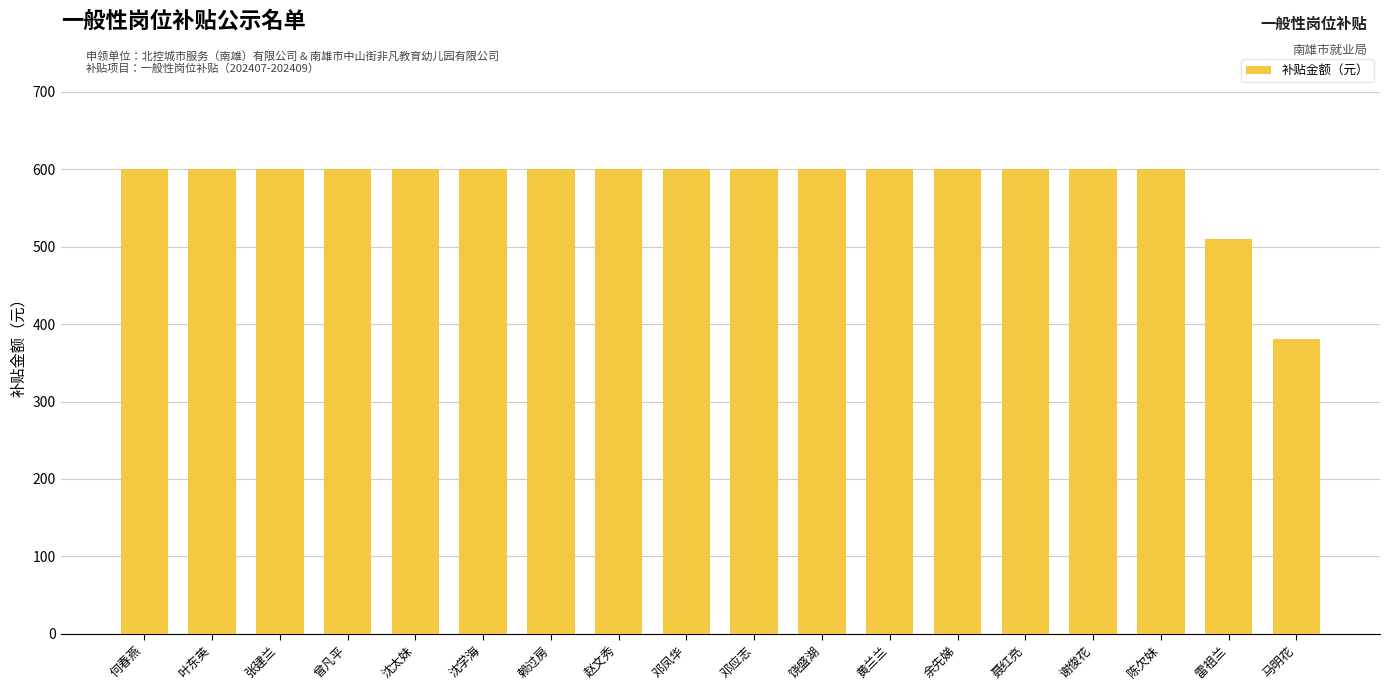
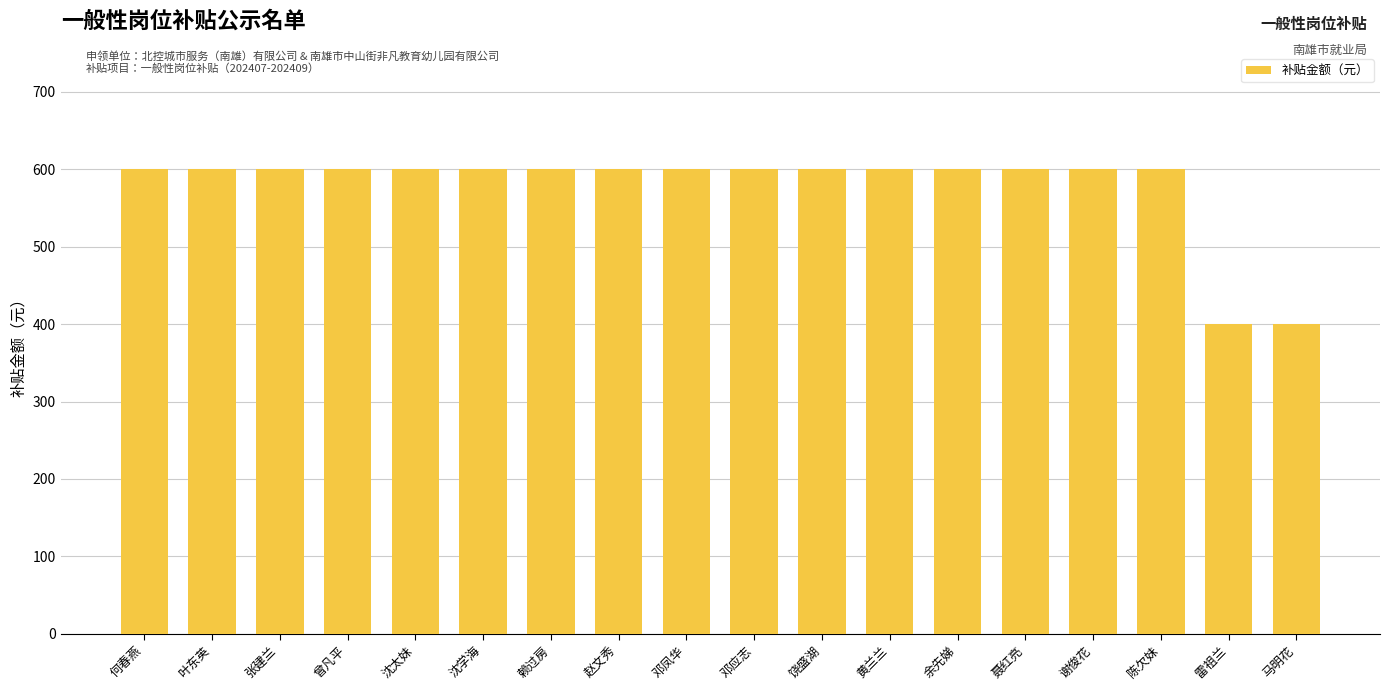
  {
    "何春燕": 600,
    "叶东英": 600,
    "张建兰": 600,
    "曾凡平": 600,
    "沈太妹": 600,
    "沈学海": 600,
    "赖过房": 600,
    "赵文秀": 600,
    "邓凤华": 600,
    "邓应志": 600,
    "饶盛湖": 600,
    "黄兰兰": 600,
    "余先娣": 600,
    "聂红亮": 600,
    "谢俊花": 600,
    "陈欠妹": 600,
-   "雷祖兰": 510,
-   "马明花": 380
+   "雷祖兰": 400,
+   "马明花": 400
  }
